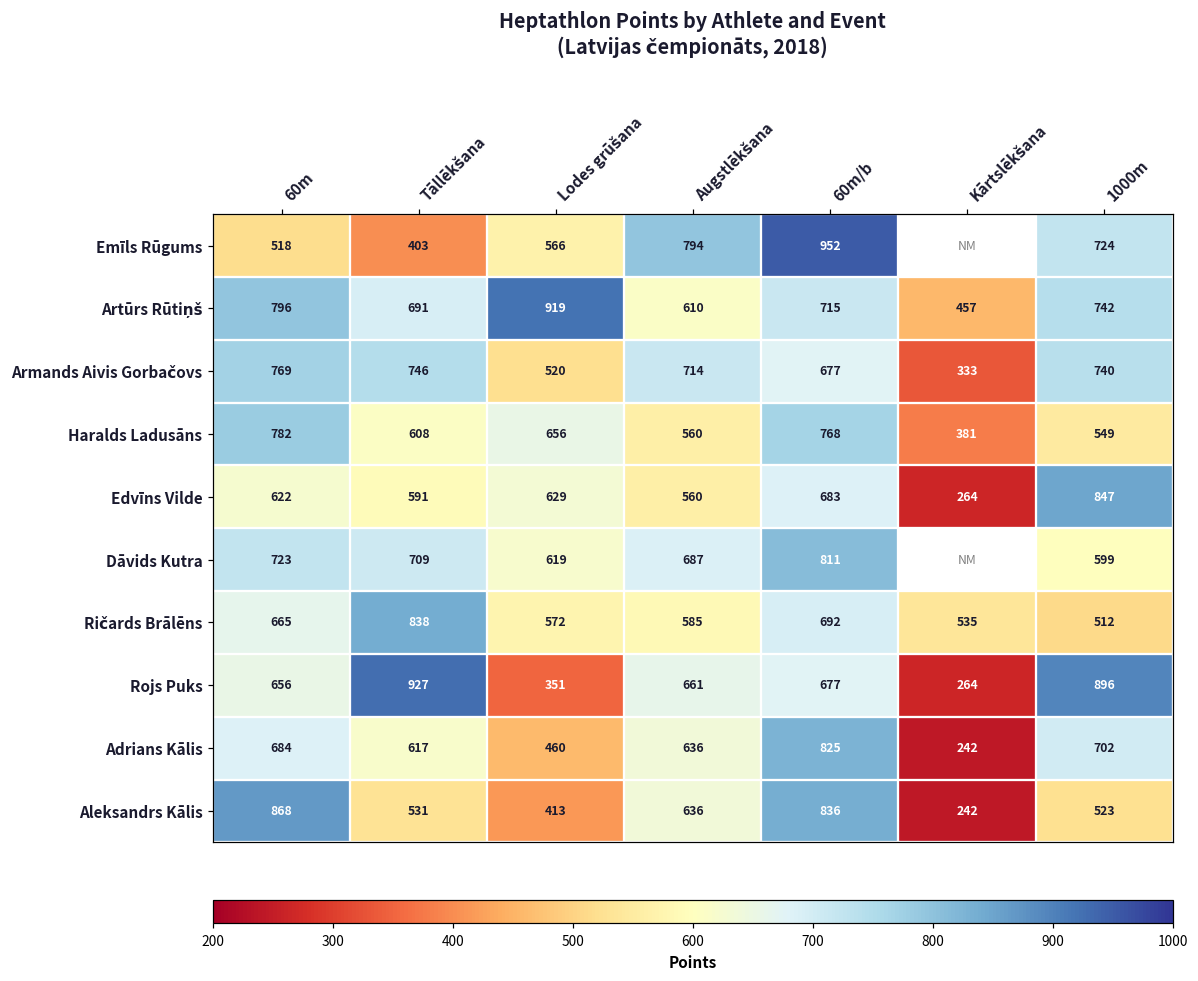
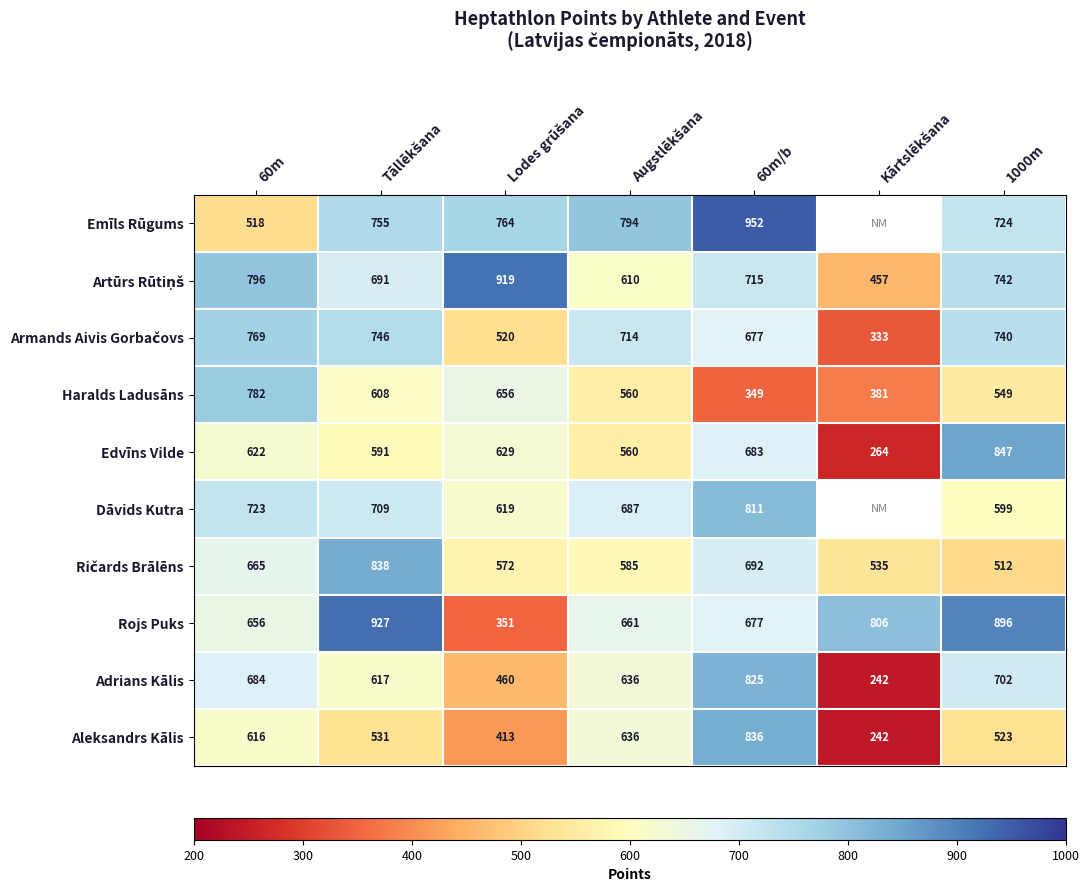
  {
    "Emīls Rūgums": {
      "60m": 518,
-     "Tāllēkšana": 403,
-     "Lodes grūšana": 566,
+     "Tāllēkšana": 755,
+     "Lodes grūšana": 764,
      "Augstlēkšana": 794,
      "60m/b": 952,
      "1000m": 724
    },
    "Artūrs Rūtiņš": {
      "60m": 796,
      "Tāllēkšana": 691,
      "Lodes grūšana": 919,
      "Augstlēkšana": 610,
      "60m/b": 715,
      "Kārtslēkšana": 457,
      "1000m": 742
    },
    "Armands Aivis Gorbačovs": {
      "60m": 769,
      "Tāllēkšana": 746,
      "Lodes grūšana": 520,
      "Augstlēkšana": 714,
      "60m/b": 677,
      "Kārtslēkšana": 333,
      "1000m": 740
    },
    "Haralds Ladusāns": {
      "60m": 782,
      "Tāllēkšana": 608,
      "Lodes grūšana": 656,
      "Augstlēkšana": 560,
-     "60m/b": 768,
+     "60m/b": 349,
      "Kārtslēkšana": 381,
      "1000m": 549
    },
    "Edvīns Vilde": {
      "60m": 622,
      "Tāllēkšana": 591,
      "Lodes grūšana": 629,
      "Augstlēkšana": 560,
      "60m/b": 683,
      "Kārtslēkšana": 264,
      "1000m": 847
    },
    "Dāvids Kutra": {
      "60m": 723,
      "Tāllēkšana": 709,
      "Lodes grūšana": 619,
      "Augstlēkšana": 687,
      "60m/b": 811,
      "1000m": 599
    },
    "Ričards Brālēns": {
      "60m": 665,
      "Tāllēkšana": 838,
      "Lodes grūšana": 572,
      "Augstlēkšana": 585,
      "60m/b": 692,
      "Kārtslēkšana": 535,
      "1000m": 512
    },
    "Rojs Puks": {
      "60m": 656,
      "Tāllēkšana": 927,
      "Lodes grūšana": 351,
      "Augstlēkšana": 661,
      "60m/b": 677,
-     "Kārtslēkšana": 264,
+     "Kārtslēkšana": 806,
      "1000m": 896
    },
    "Adrians Kālis": {
      "60m": 684,
      "Tāllēkšana": 617,
      "Lodes grūšana": 460,
      "Augstlēkšana": 636,
      "60m/b": 825,
      "Kārtslēkšana": 242,
      "1000m": 702
    },
    "Aleksandrs Kālis": {
-     "60m": 868,
+     "60m": 616,
      "Tāllēkšana": 531,
      "Lodes grūšana": 413,
      "Augstlēkšana": 636,
      "60m/b": 836,
      "Kārtslēkšana": 242,
      "1000m": 523
    }
  }
